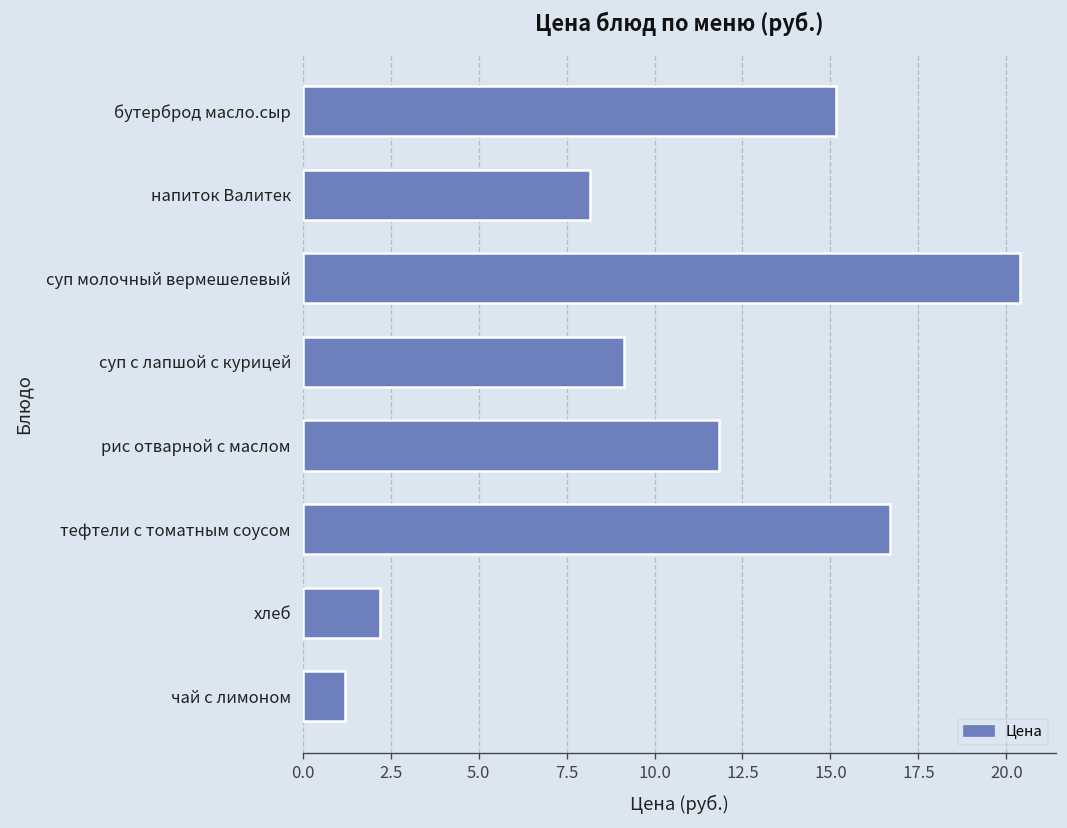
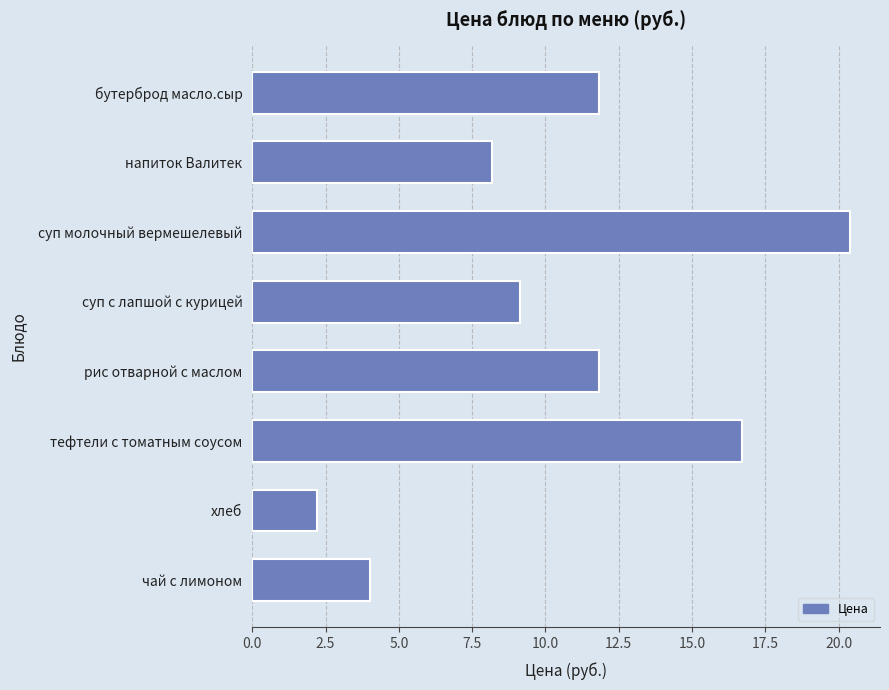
  {
-   "бутерброд масло.сыр": 15.2,
+   "бутерброд масло.сыр": 11.8,
    "напиток Валитек": 8.2,
    "суп молочный вермешелевый": 20.4,
    "суп с лапшой с курицей": 9.1,
    "рис отварной с маслом": 11.8,
    "тефтели с томатным соусом": 16.7,
    "хлеб": 2.2,
-   "чай с лимоном": 1.2
+   "чай с лимоном": 4.0
  }
